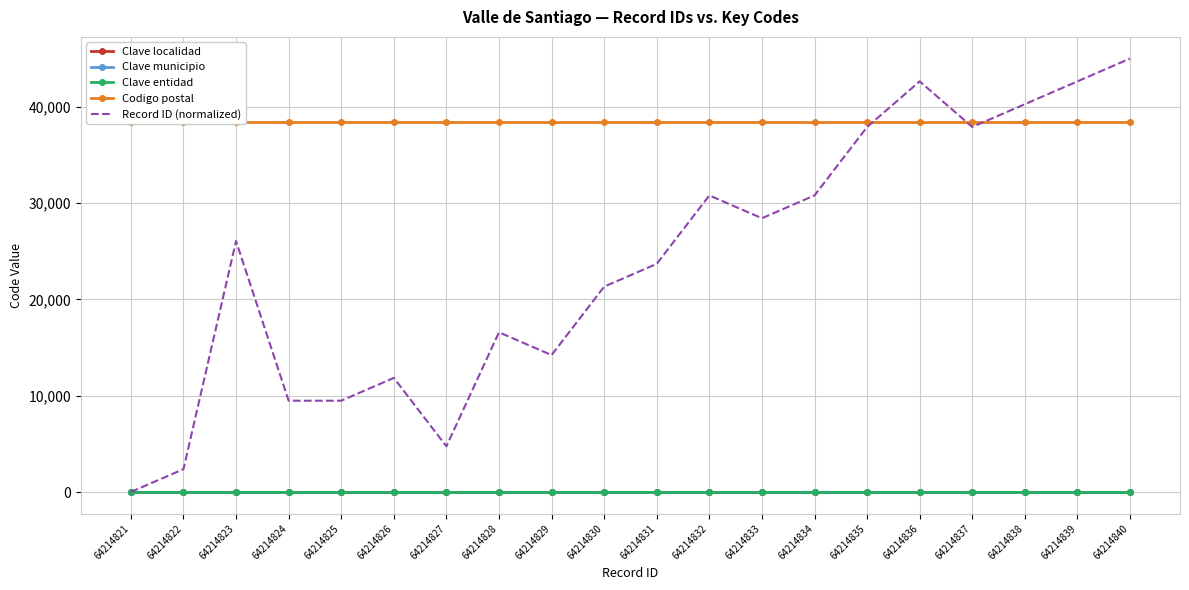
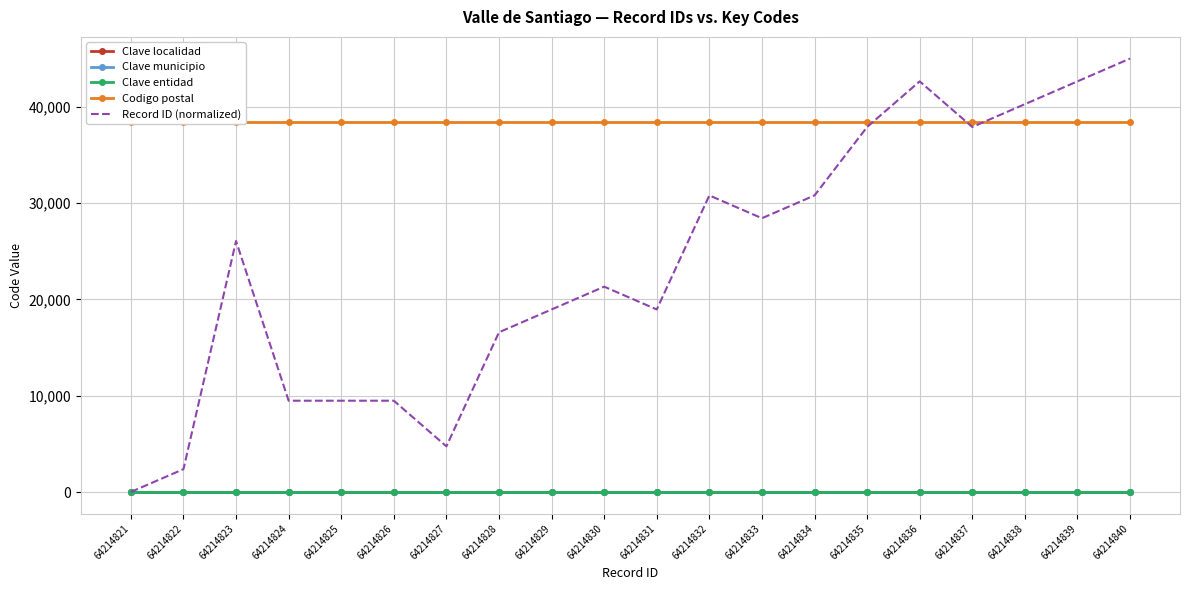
  {
    "Clave entidad": {
      "64214822": "0",
      "64214823": "0",
      "64214824": "0",
      "64214825": "0",
      "64214826": "0",
      "64214827": "0",
      "64214828": "0",
      "64214829": "0",
      "64214830": "0",
      "64214831": "0",
      "64214832": "0",
      "64214833": "0",
      "64214834": "0",
      "64214835": "0",
      "64214836": "0",
      "64214837": "0",
      "64214838": "0",
      "64214839": "0",
      "64214840": "0"
    },
    "Codigo postal": {
      "64214824": "38,000",
      "64214825": "38,000",
      "64214826": "38,000",
      "64214827": "38,000",
      "64214828": "38,000",
      "64214829": "38,000",
      "64214830": "38,000",
      "64214831": "38,000",
      "64214832": "38,000",
      "64214833": "38,000",
      "64214834": "38,000",
      "64214835": "38,000",
      "64214836": "38,000",
      "64214837": "38,000",
      "64214838": "38,000",
      "64214839": "38,000",
      "64214840": "38,000"
    },
    "Record ID (normalized)": {
      "64214822": "2,000",
      "64214823": "26,000",
      "64214824": "9,000",
      "64214825": "9,000",
-     "64214826": "12,000",
+     "64214826": "9,000",
      "64214827": "5,000",
      "64214828": "17,000",
-     "64214829": "14,000",
+     "64214829": "19,000",
      "64214830": "21,000",
-     "64214831": "24,000",
+     "64214831": "19,000",
      "64214832": "31,000",
      "64214833": "28,000",
      "64214834": "31,000",
      "64214835": "38,000",
      "64214836": "43,000",
      "64214837": "38,000",
      "64214838": "40,000",
      "64214839": "43,000",
      "64214840": "45,000"
    }
  }
